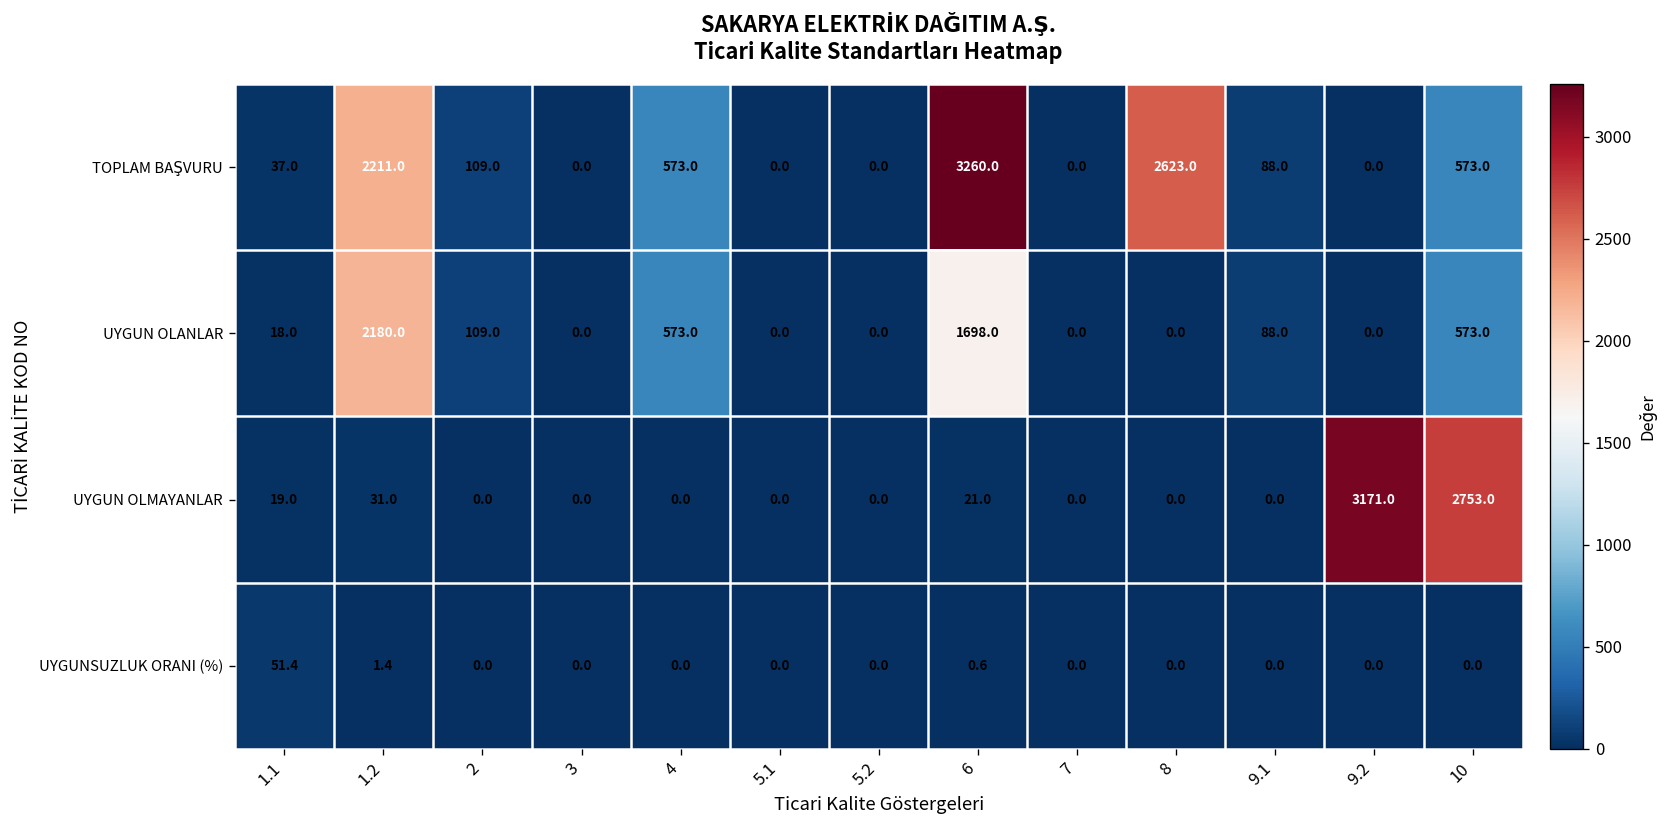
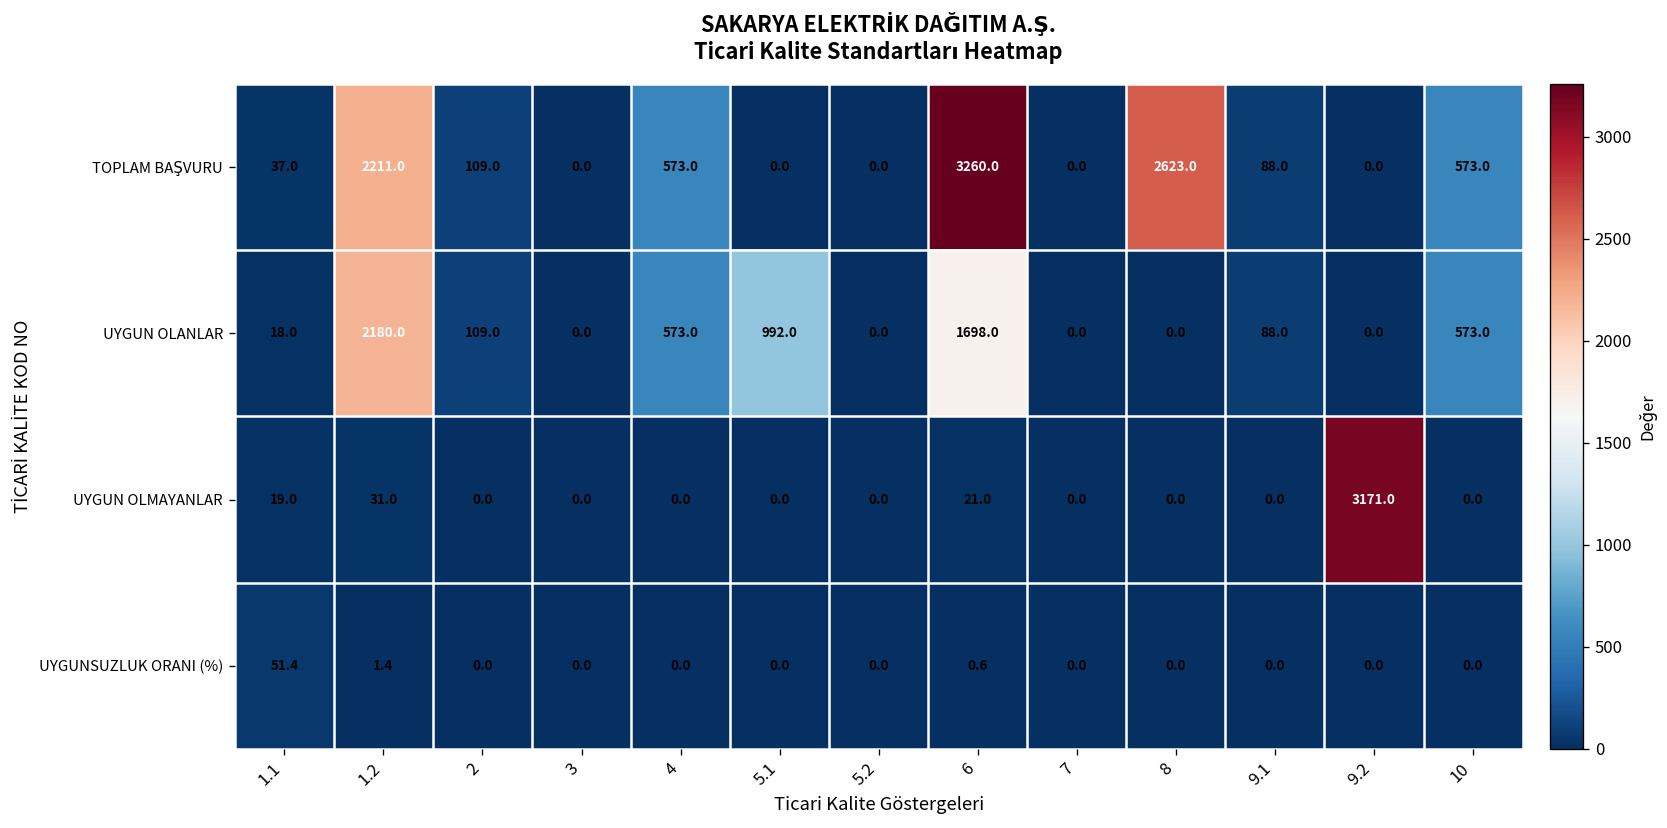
  {
    "TOPLAM BAŞVURU": {
      "1.1": 37.0,
      "1.2": 2211.0,
      "2": 109.0,
      "3": 0.0,
      "4": 573.0,
      "5.1": 0.0,
      "5.2": 0.0,
      "6": 3260.0,
      "7": 0.0,
      "8": 2623.0,
      "9.1": 88.0,
      "9.2": 0.0,
      "10": 573.0
    },
    "UYGUN OLANLAR": {
      "1.1": 18.0,
      "1.2": 2180.0,
      "2": 109.0,
      "3": 0.0,
      "4": 573.0,
-     "5.1": 0.0,
+     "5.1": 992.0,
      "5.2": 0.0,
      "6": 1698.0,
      "7": 0.0,
      "8": 0.0,
      "9.1": 88.0,
      "9.2": 0.0,
      "10": 573.0
    },
    "UYGUN OLMAYANLAR": {
      "1.1": 19.0,
      "1.2": 31.0,
      "2": 0.0,
      "3": 0.0,
      "4": 0.0,
      "5.1": 0.0,
      "5.2": 0.0,
      "6": 21.0,
      "7": 0.0,
      "8": 0.0,
      "9.1": 0.0,
      "9.2": 3171.0,
-     "10": 2753.0
+     "10": 0.0
    },
    "UYGUNSUZLUK ORANI (%)": {
      "1.1": 51.4,
      "1.2": 1.4,
      "2": 0.0,
      "3": 0.0,
      "4": 0.0,
      "5.1": 0.0,
      "5.2": 0.0,
      "6": 0.6,
      "7": 0.0,
      "8": 0.0,
      "9.1": 0.0,
      "9.2": 0.0,
      "10": 0.0
    }
  }
